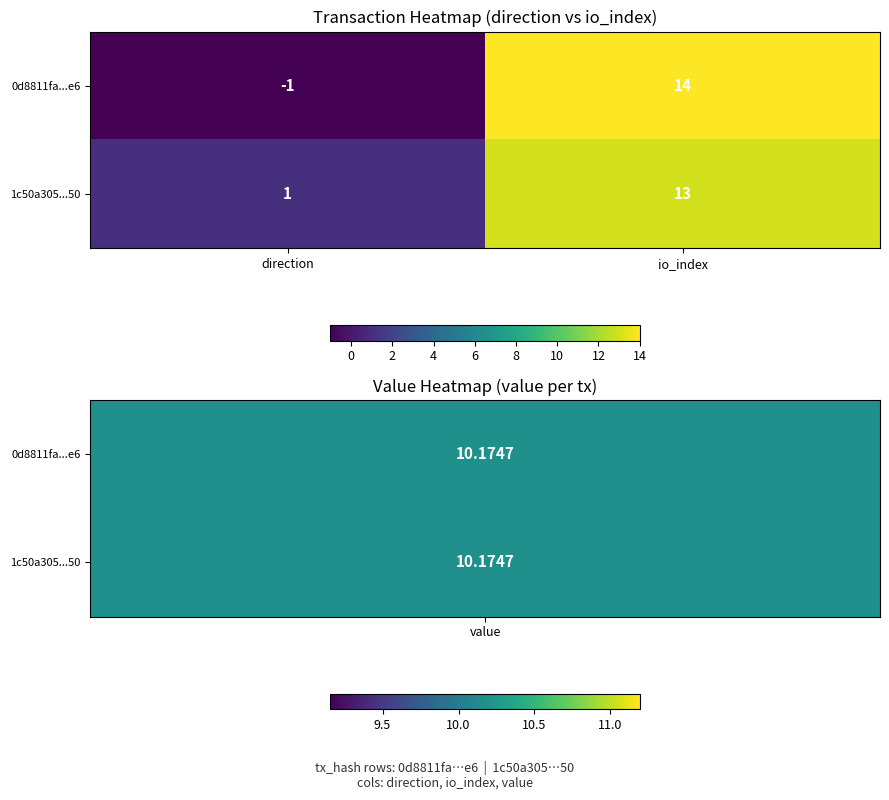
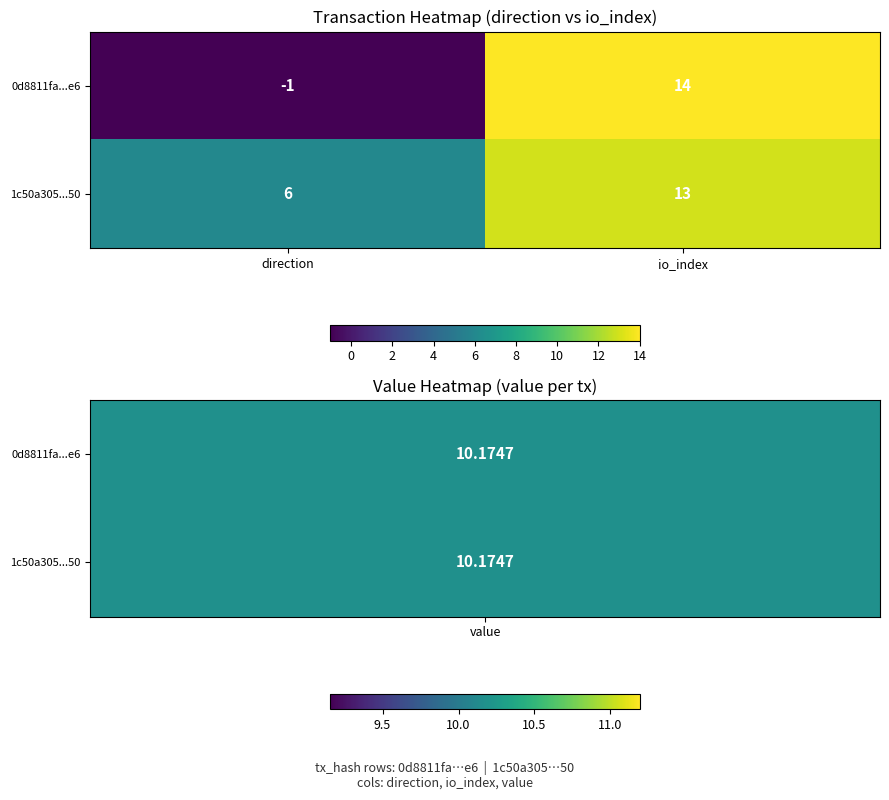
  {
    "Transaction Heatmap (direction vs io_index)": {
      "0d8811fa...e6": {
        "direction": -1,
        "io_index": 14
      },
      "1c50a305...50": {
-       "direction": 1,
+       "direction": 6,
        "io_index": 13
      }
    },
    "Value Heatmap (value per tx)": {
      "0d8811fa...e6": {
        "value": 10.1747
      },
      "1c50a305...50": {
        "value": 10.1747
      }
    }
  }
